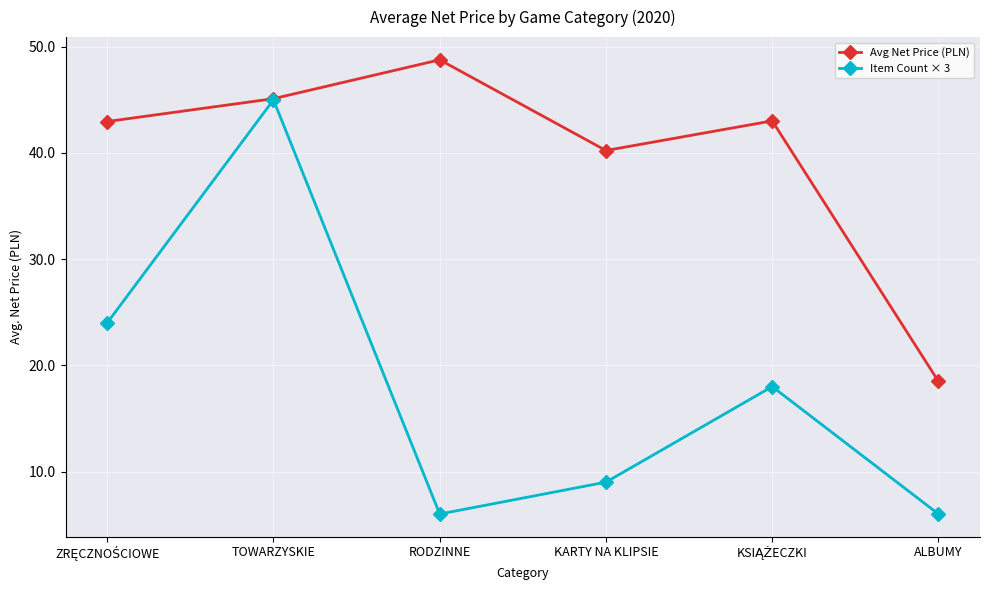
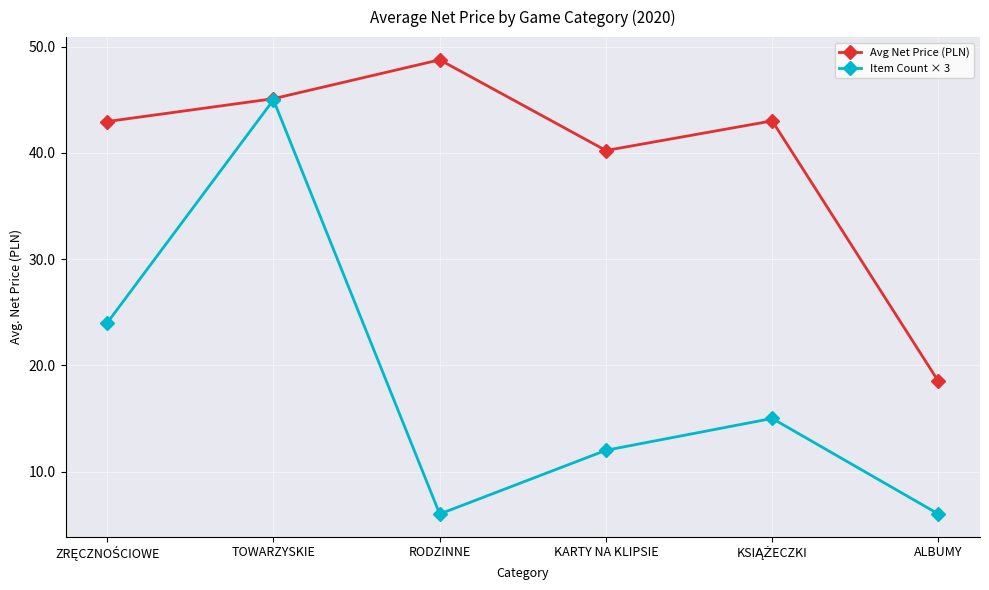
  {
    "Avg Net Price (PLN)": {
      "ZRĘCZNOŚCIOWE": 43.0,
      "RODZINNE": 48.8,
      "KARTY NA KLIPSIE": 40.2,
      "KSIĄŻECZKI": 43.0,
      "ALBUMY": 18.5
    },
    "Item Count × 3": {
      "ZRĘCZNOŚCIOWE": 24.0,
      "RODZINNE": 6.0,
-     "KARTY NA KLIPSIE": 9.0,
-     "KSIĄŻECZKI": 18.0,
+     "KARTY NA KLIPSIE": 12.0,
+     "KSIĄŻECZKI": 15.0,
      "ALBUMY": 6.0
    }
  }
